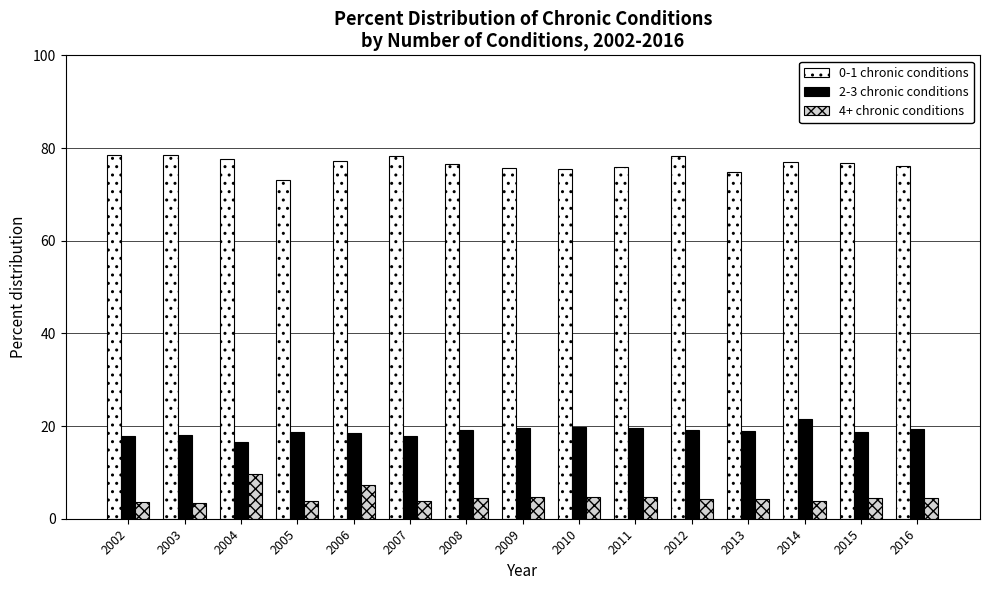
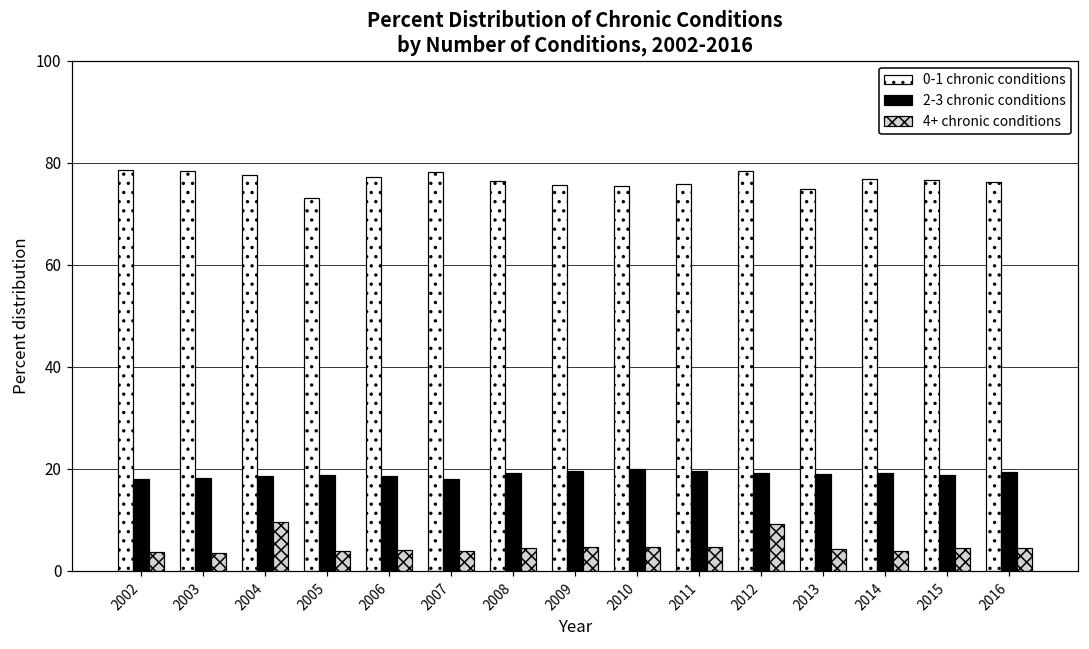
  {
    "0-1 chronic conditions": {
      "2002": 79,
      "2003": 78,
      "2004": 78,
      "2005": 73,
      "2006": 77,
      "2007": 78,
      "2008": 77,
      "2009": 76,
      "2010": 75,
      "2011": 76,
      "2012": 78,
      "2013": 75,
      "2014": 77,
      "2015": 77,
      "2016": 76
    },
    "2-3 chronic conditions": {
      "2002": 18,
      "2003": 18,
-     "2004": 17,
+     "2004": 19,
      "2005": 19,
      "2006": 19,
      "2007": 18,
      "2008": 19,
      "2009": 20,
      "2010": 20,
      "2011": 20,
      "2012": 19,
      "2013": 19,
-     "2014": 22,
+     "2014": 19,
      "2015": 19,
      "2016": 19
    },
    "4+ chronic conditions": {
      "2002": 4,
      "2003": 3,
      "2004": 10,
      "2005": 4,
-     "2006": 7,
+     "2006": 4,
      "2007": 4,
      "2008": 5,
      "2009": 5,
      "2010": 5,
      "2011": 5,
-     "2012": 4,
+     "2012": 9,
      "2013": 4,
      "2014": 4,
      "2015": 5,
      "2016": 4
    }
  }
